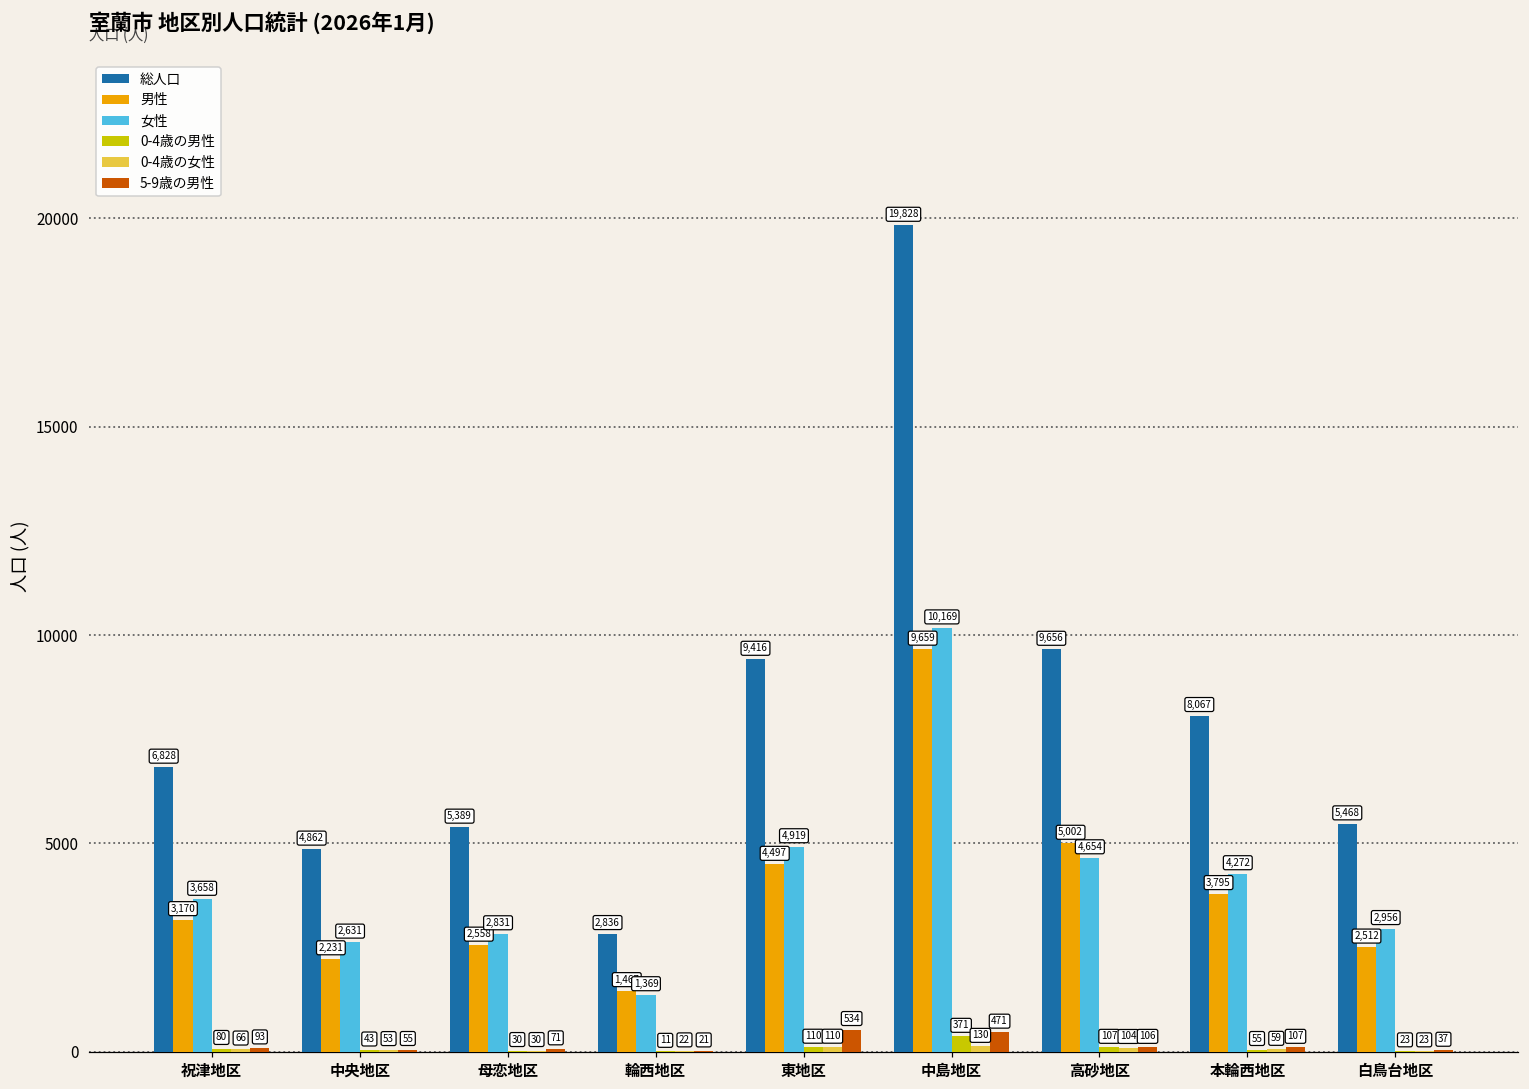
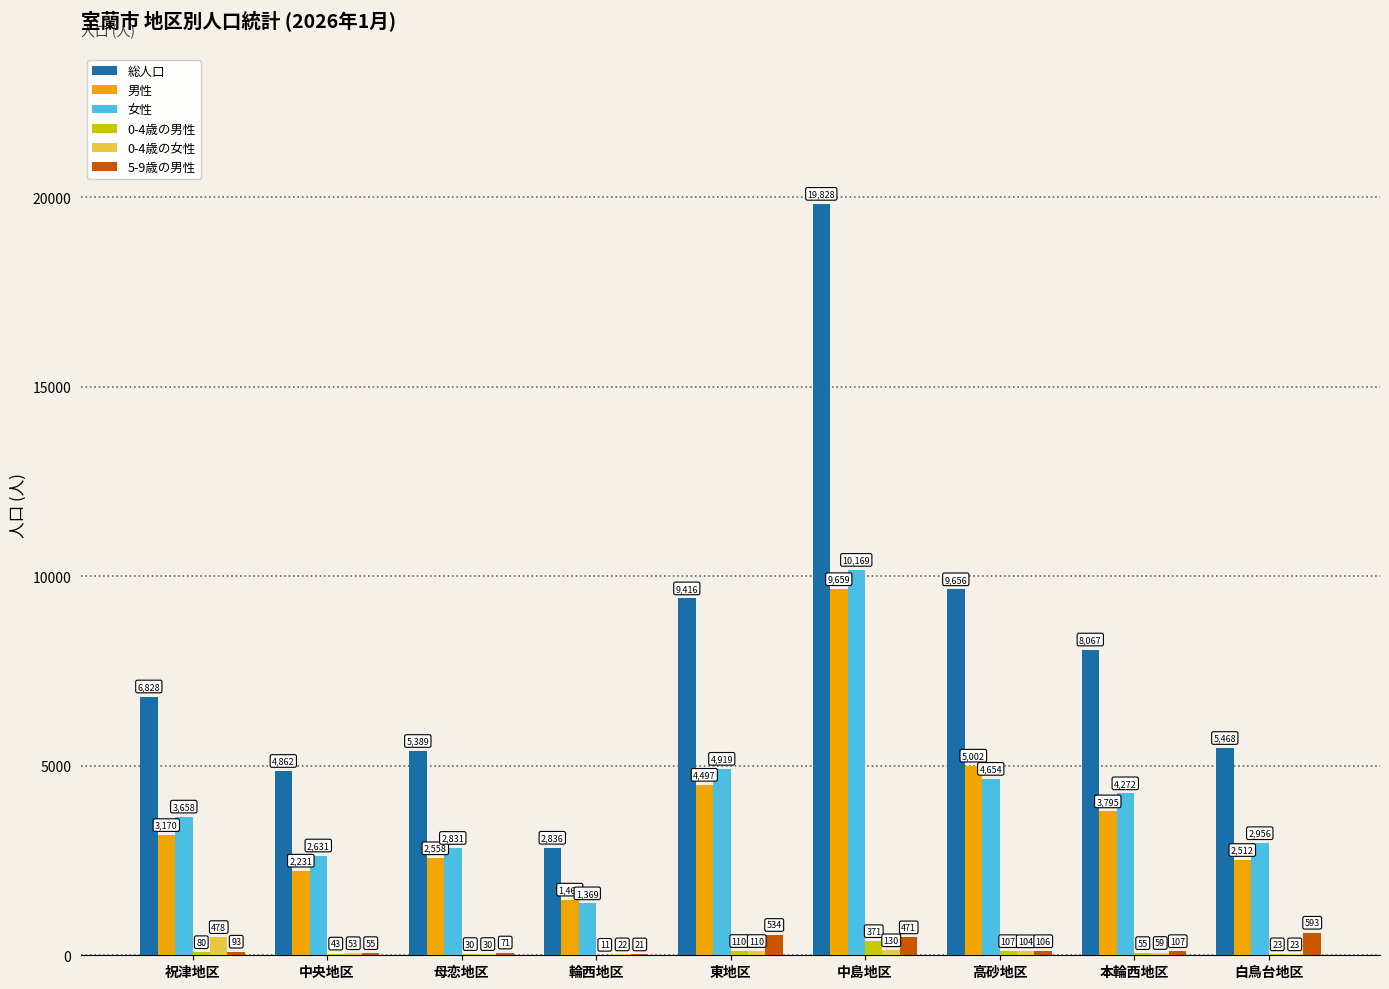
  {
    "0-4歳の女性": {
-     "祝津地区": 66
+     "祝津地区": 478
    },
    "5-9歳の男性": {
-     "白鳥台地区": 37
+     "白鳥台地区": 593
    }
  }
